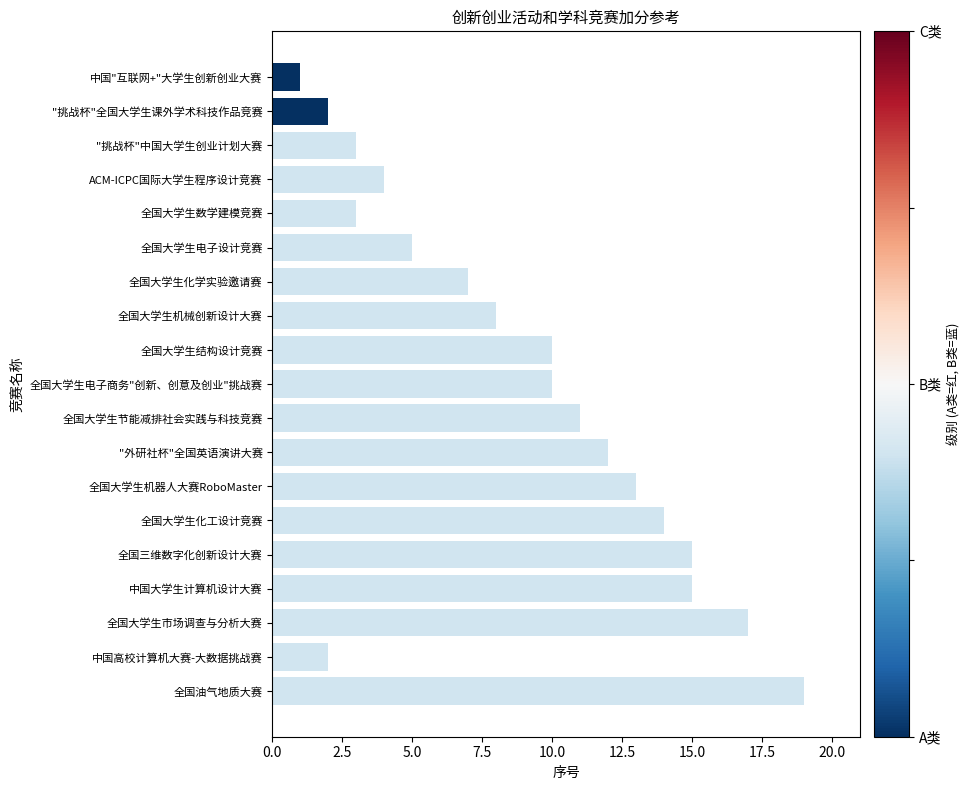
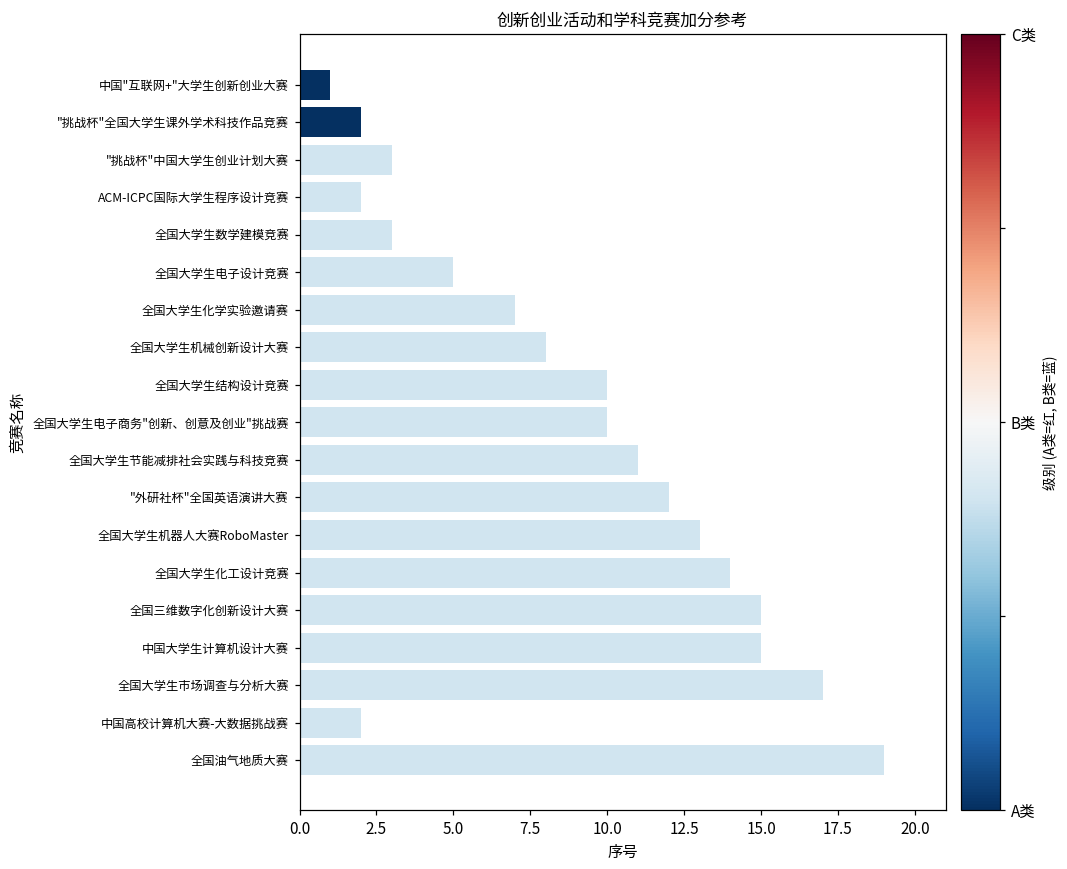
  {
    "中国\"互联网+\"大学生创新创业大赛": 1,
    "\"挑战杯\"全国大学生课外学术科技作品竞赛": 2,
    "\"挑战杯\"中国大学生创业计划大赛": 3,
-   "ACM-ICPC国际大学生程序设计竞赛": 4,
+   "ACM-ICPC国际大学生程序设计竞赛": 2,
    "全国大学生数学建模竞赛": 3,
    "全国大学生电子设计竞赛": 5,
    "全国大学生化学实验邀请赛": 7,
    "全国大学生机械创新设计大赛": 8,
    "全国大学生结构设计竞赛": 10,
    "全国大学生电子商务\"创新、创意及创业\"挑战赛": 10,
    "全国大学生节能减排社会实践与科技竞赛": 11,
    "\"外研社杯\"全国英语演讲大赛": 12,
    "全国大学生机器人大赛RoboMaster": 13,
    "全国大学生化工设计竞赛": 14,
    "全国三维数字化创新设计大赛": 15,
    "中国大学生计算机设计大赛": 15,
    "全国大学生市场调查与分析大赛": 17,
    "中国高校计算机大赛-大数据挑战赛": 2,
    "全国油气地质大赛": 19
  }
